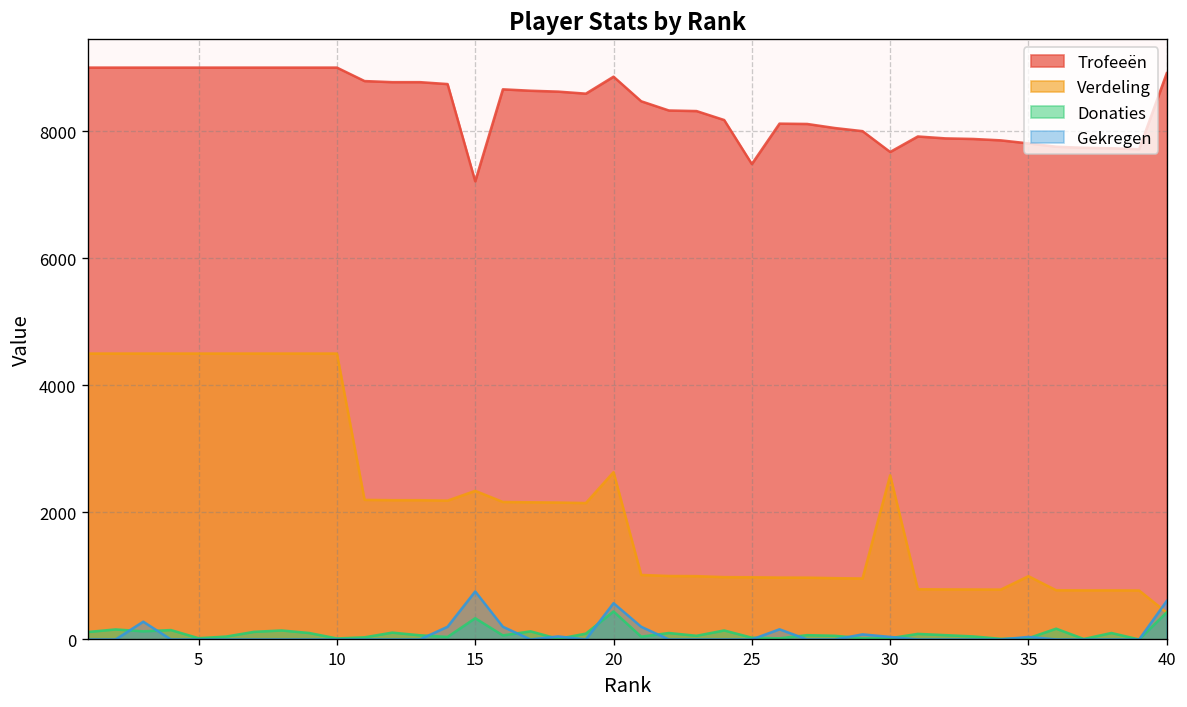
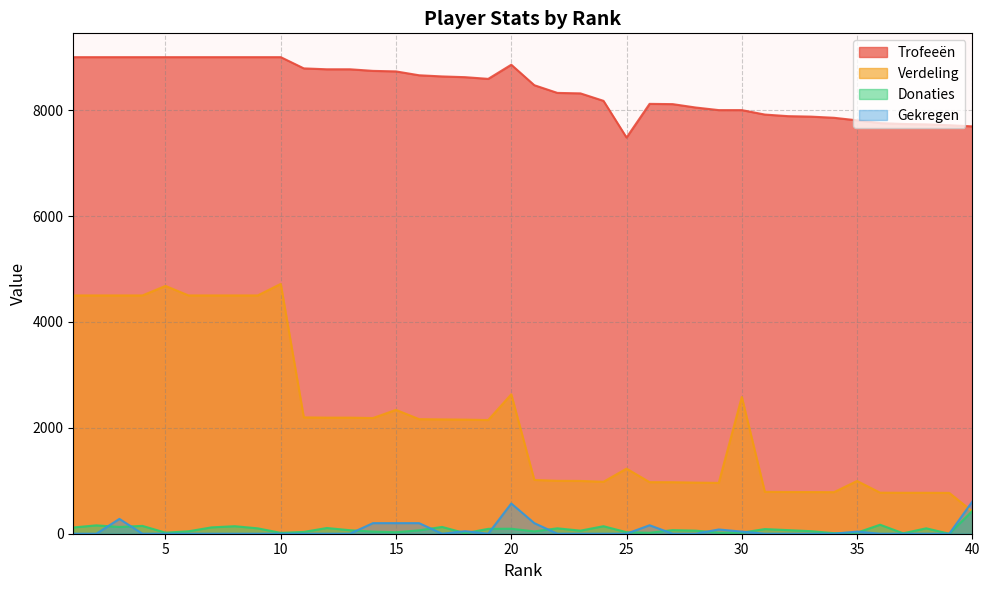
  {
    "Trofeeën": {
      "5": 9000,
      "10": 9000,
-     "15": 7200,
+     "15": 8700,
      "20": 8900,
      "25": 7500,
-     "30": 7700,
-     "40": 8900
+     "30": 8000,
+     "40": 7700
    },
    "Verdeling": {
-     "5": 4500,
-     "10": 4500,
+     "5": 4700,
+     "10": 4700,
      "15": 2300,
      "20": 2600,
-     "25": 1000,
+     "25": 1200,
      "30": 2600,
      "35": 1000
    },
    "Donaties": {
-     "15": 300,
-     "20": 400
+     "15": 0,
+     "20": 100
    },
    "Gekregen": {
-     "15": 800,
+     "15": 200,
      "20": 600,
      "40": 600
    }
  }
